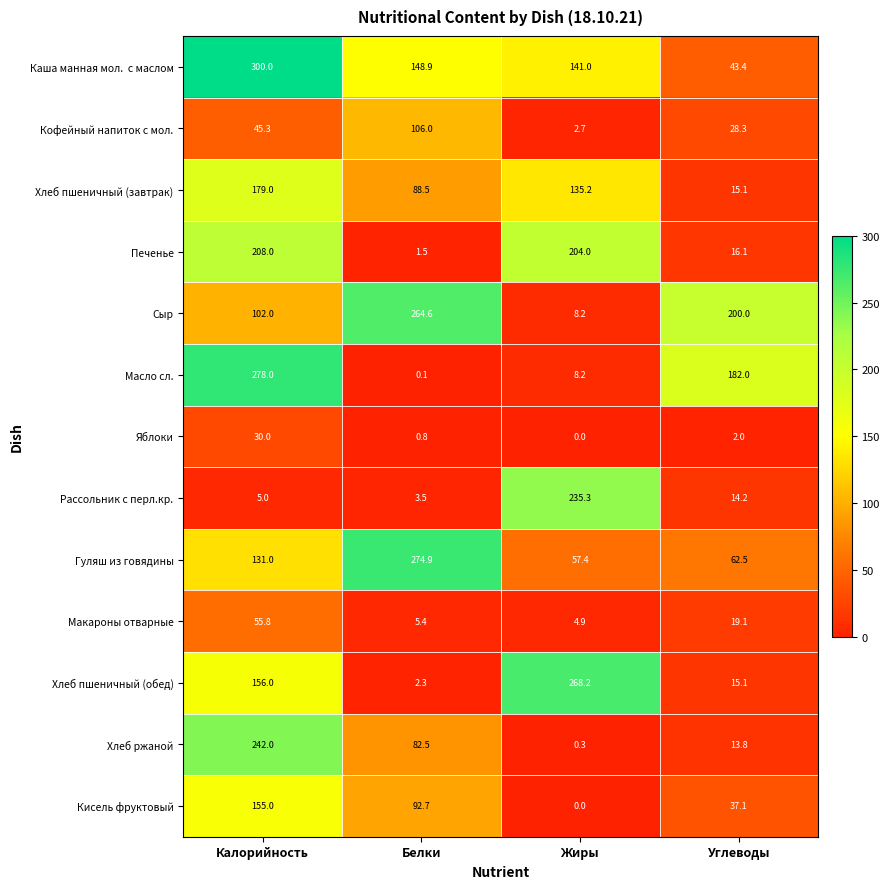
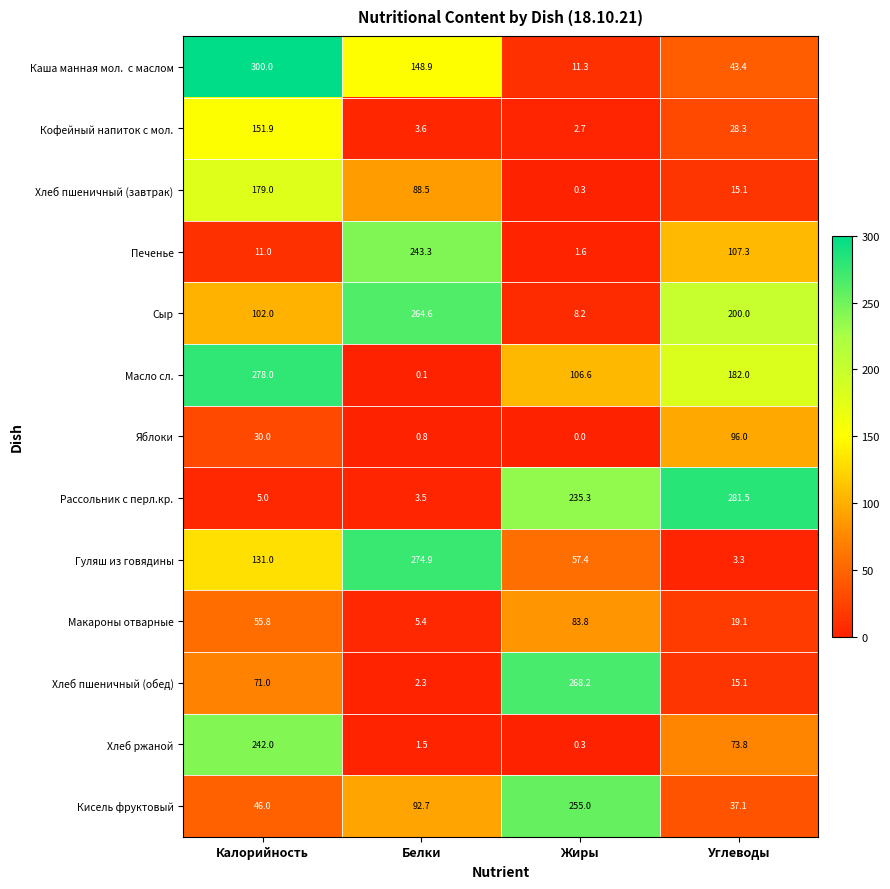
  {
    "Каша манная мол. с маслом": {
      "Калорийность": 300.0,
      "Белки": 148.9,
-     "Жиры": 141.0,
+     "Жиры": 11.3,
      "Углеводы": 43.4
    },
    "Кофейный напиток с мол.": {
-     "Калорийность": 45.3,
-     "Белки": 106.0,
+     "Калорийность": 151.9,
+     "Белки": 3.6,
      "Жиры": 2.7,
      "Углеводы": 28.3
    },
    "Хлеб пшеничный (завтрак)": {
      "Калорийность": 179.0,
      "Белки": 88.5,
-     "Жиры": 135.2,
+     "Жиры": 0.3,
      "Углеводы": 15.1
    },
    "Печенье": {
-     "Калорийность": 208.0,
-     "Белки": 1.5,
-     "Жиры": 204.0,
-     "Углеводы": 16.1
+     "Калорийность": 11.0,
+     "Белки": 243.3,
+     "Жиры": 1.6,
+     "Углеводы": 107.3
    },
    "Сыр": {
      "Калорийность": 102.0,
      "Белки": 264.6,
      "Жиры": 8.2,
      "Углеводы": 200.0
    },
    "Масло сл.": {
      "Калорийность": 278.0,
      "Белки": 0.1,
-     "Жиры": 8.2,
+     "Жиры": 106.6,
      "Углеводы": 182.0
    },
    "Яблоки": {
      "Калорийность": 30.0,
      "Белки": 0.8,
      "Жиры": 0.0,
-     "Углеводы": 2.0
+     "Углеводы": 96.0
    },
    "Рассольник с перл.кр.": {
      "Калорийность": 5.0,
      "Белки": 3.5,
      "Жиры": 235.3,
-     "Углеводы": 14.2
+     "Углеводы": 281.5
    },
    "Гуляш из говядины": {
      "Калорийность": 131.0,
      "Белки": 274.9,
      "Жиры": 57.4,
-     "Углеводы": 62.5
+     "Углеводы": 3.3
    },
    "Макароны отварные": {
      "Калорийность": 55.8,
      "Белки": 5.4,
-     "Жиры": 4.9,
+     "Жиры": 83.8,
      "Углеводы": 19.1
    },
    "Хлеб пшеничный (обед)": {
-     "Калорийность": 156.0,
+     "Калорийность": 71.0,
      "Белки": 2.3,
      "Жиры": 268.2,
      "Углеводы": 15.1
    },
    "Хлеб ржаной": {
      "Калорийность": 242.0,
-     "Белки": 82.5,
+     "Белки": 1.5,
      "Жиры": 0.3,
-     "Углеводы": 13.8
+     "Углеводы": 73.8
    },
    "Кисель фруктовый": {
-     "Калорийность": 155.0,
+     "Калорийность": 46.0,
      "Белки": 92.7,
-     "Жиры": 0.0,
+     "Жиры": 255.0,
      "Углеводы": 37.1
    }
  }
